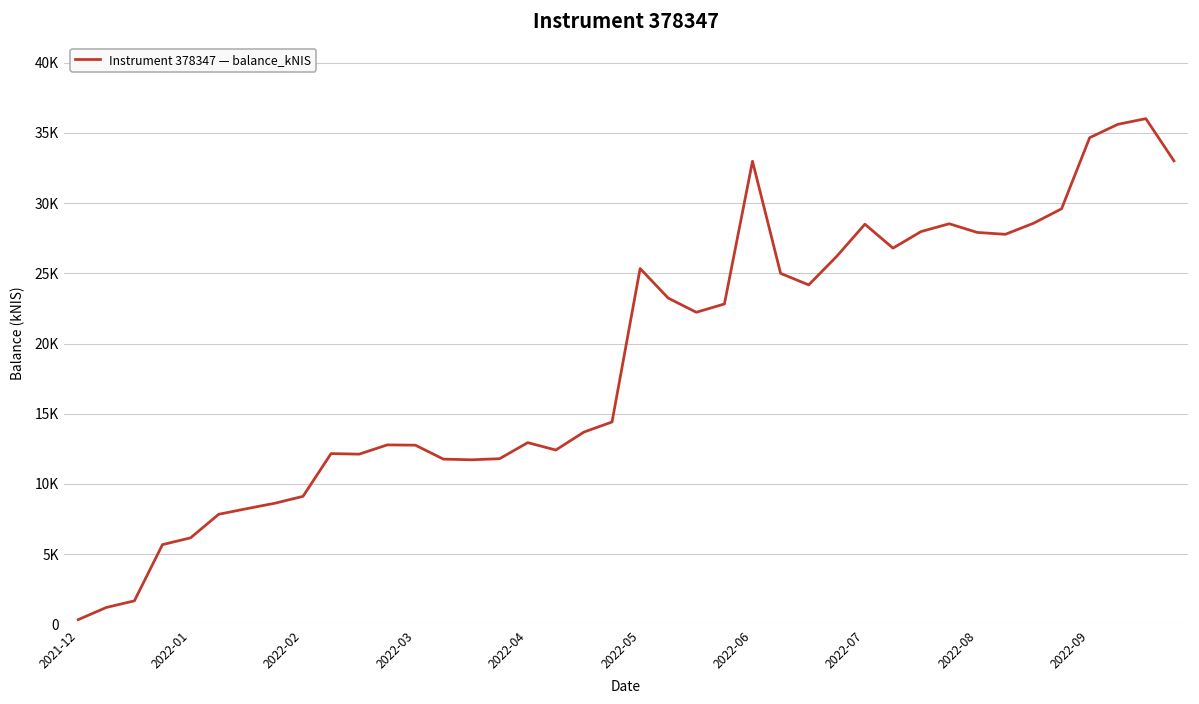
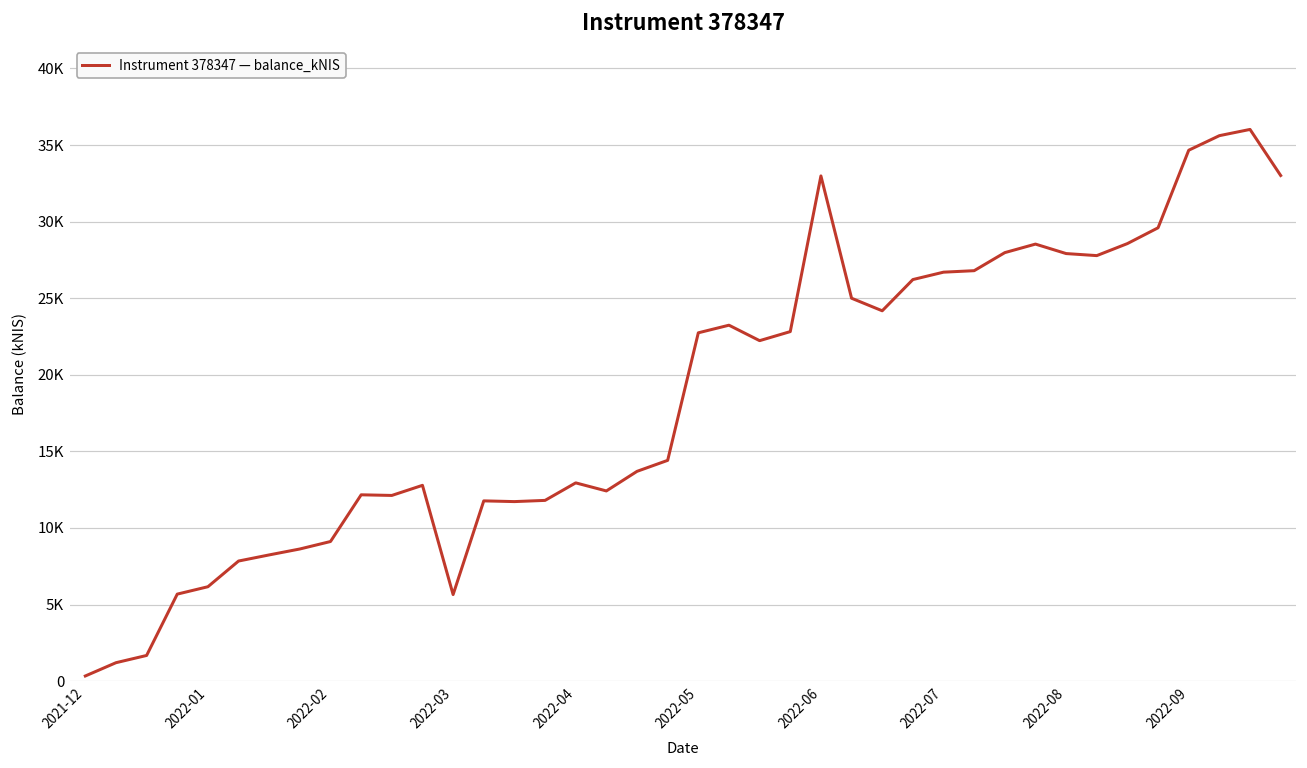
  {
    "2021-12": 300,
    "2022-01": 6200,
    "2022-02": 9100,
-   "2022-03": 12800,
+   "2022-03": 5700,
    "2022-04": 12900,
-   "2022-05": 25300,
+   "2022-05": 22700,
    "2022-06": 33000,
-   "2022-07": 28500,
+   "2022-07": 26700,
    "2022-08": 27900,
    "2022-09": 34700
  }
